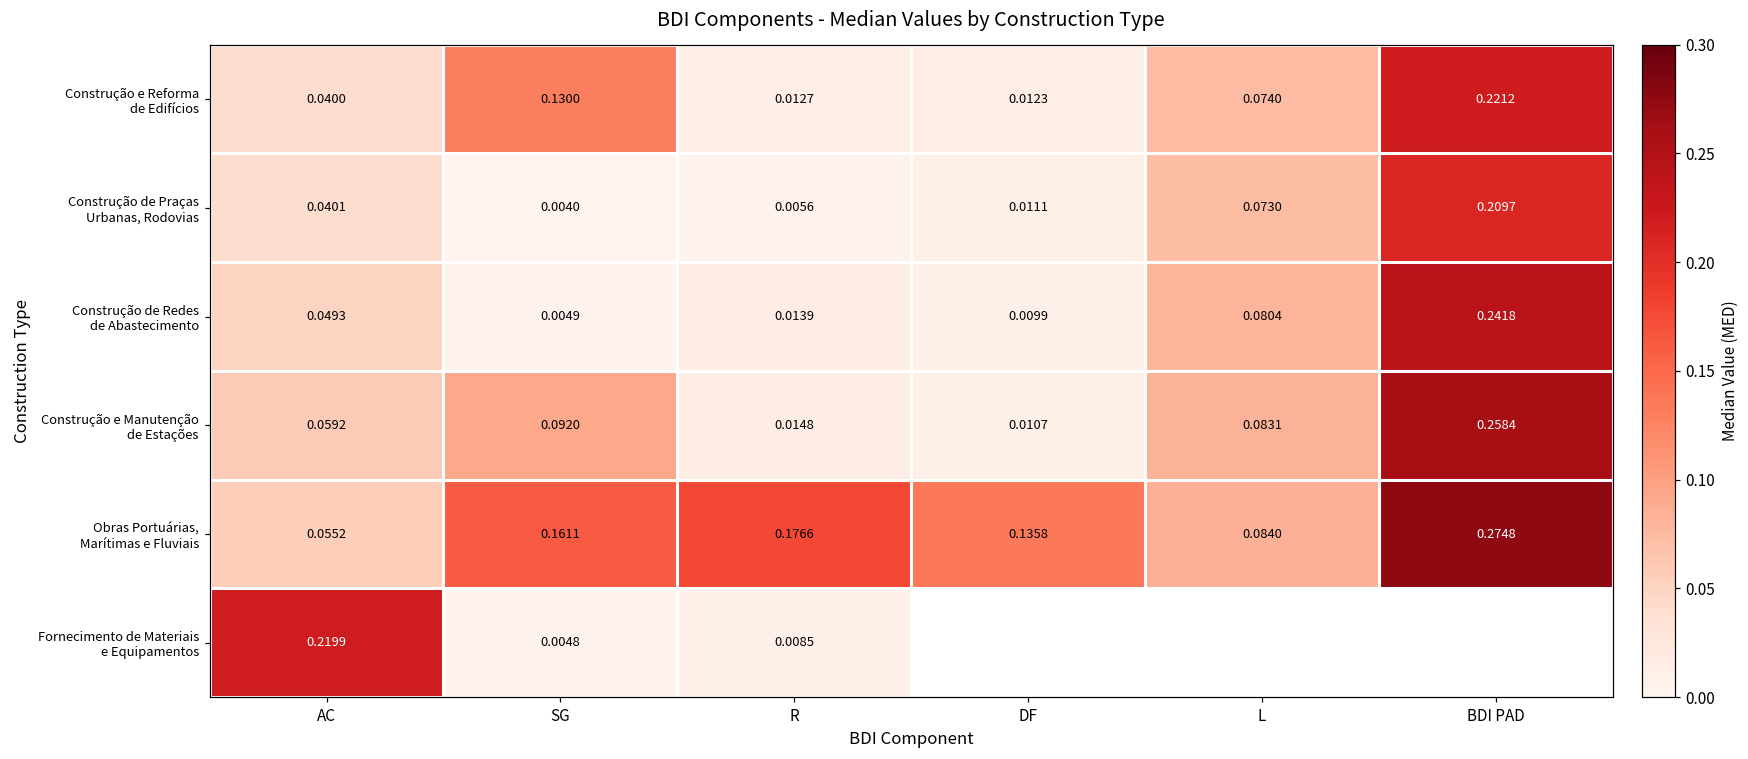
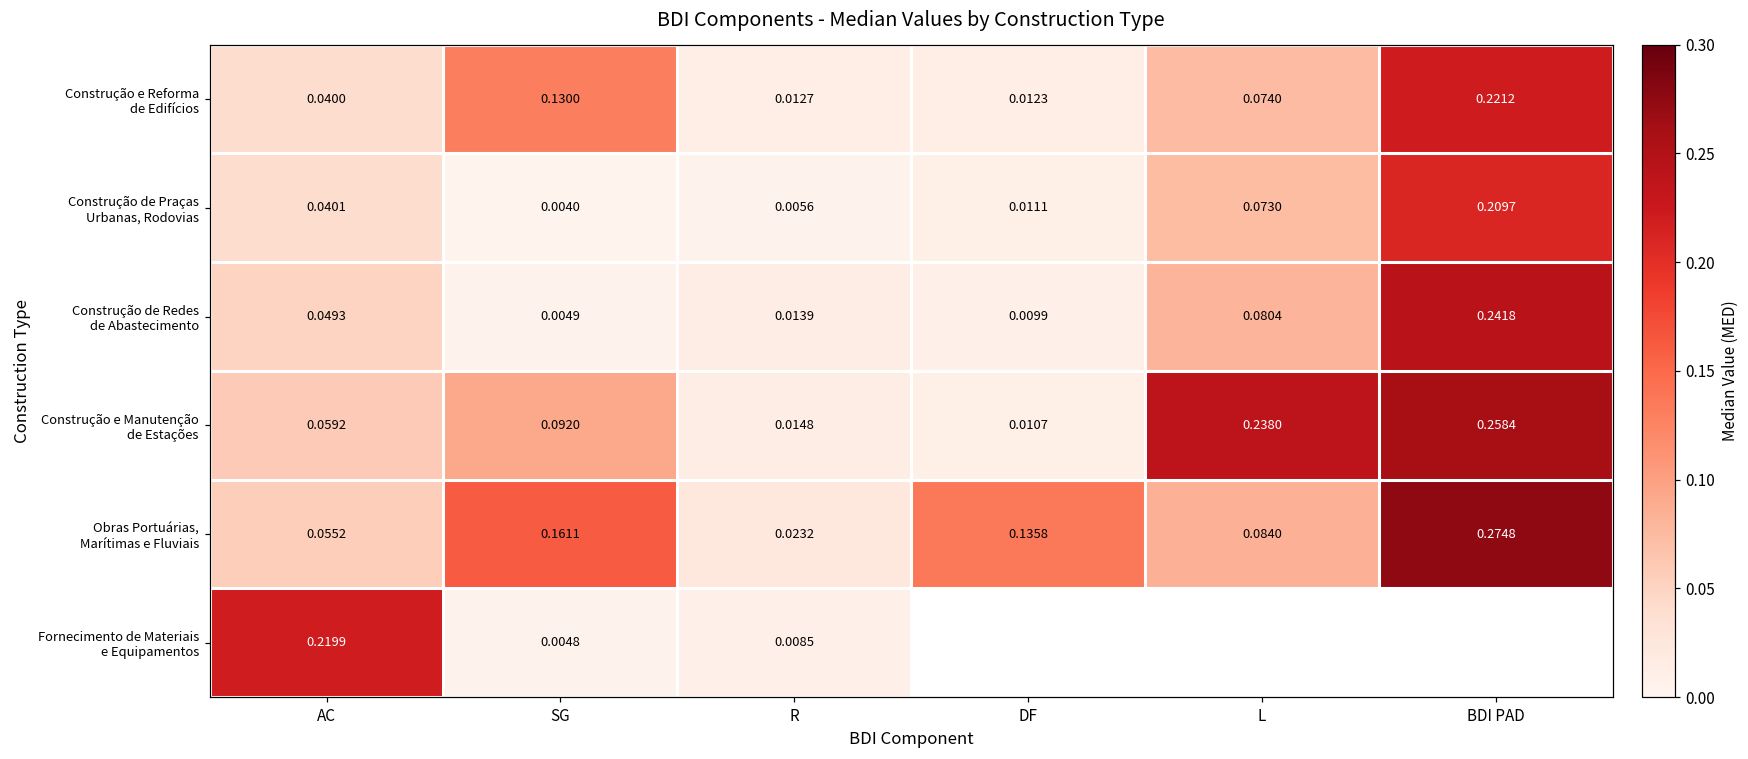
  {
    "Construção e Reforma de Edifícios": {
      "AC": 0.0400,
      "SG": 0.1300,
      "R": 0.0127,
      "DF": 0.0123,
      "L": 0.0740,
      "BDI PAD": 0.2212
    },
    "Construção de Praças Urbanas, Rodovias": {
      "AC": 0.0401,
      "SG": 0.0040,
      "R": 0.0056,
      "DF": 0.0111,
      "L": 0.0730,
      "BDI PAD": 0.2097
    },
    "Construção de Redes de Abastecimento": {
      "AC": 0.0493,
      "SG": 0.0049,
      "R": 0.0139,
      "DF": 0.0099,
      "L": 0.0804,
      "BDI PAD": 0.2418
    },
    "Construção e Manutenção de Estações": {
      "AC": 0.0592,
      "SG": 0.0920,
      "R": 0.0148,
      "DF": 0.0107,
-     "L": 0.0831,
+     "L": 0.2380,
      "BDI PAD": 0.2584
    },
    "Obras Portuárias, Marítimas e Fluviais": {
      "AC": 0.0552,
      "SG": 0.1611,
-     "R": 0.1766,
+     "R": 0.0232,
      "DF": 0.1358,
      "L": 0.0840,
      "BDI PAD": 0.2748
    },
    "Fornecimento de Materiais e Equipamentos": {
      "AC": 0.2199,
      "SG": 0.0048,
      "R": 0.0085
    }
  }
